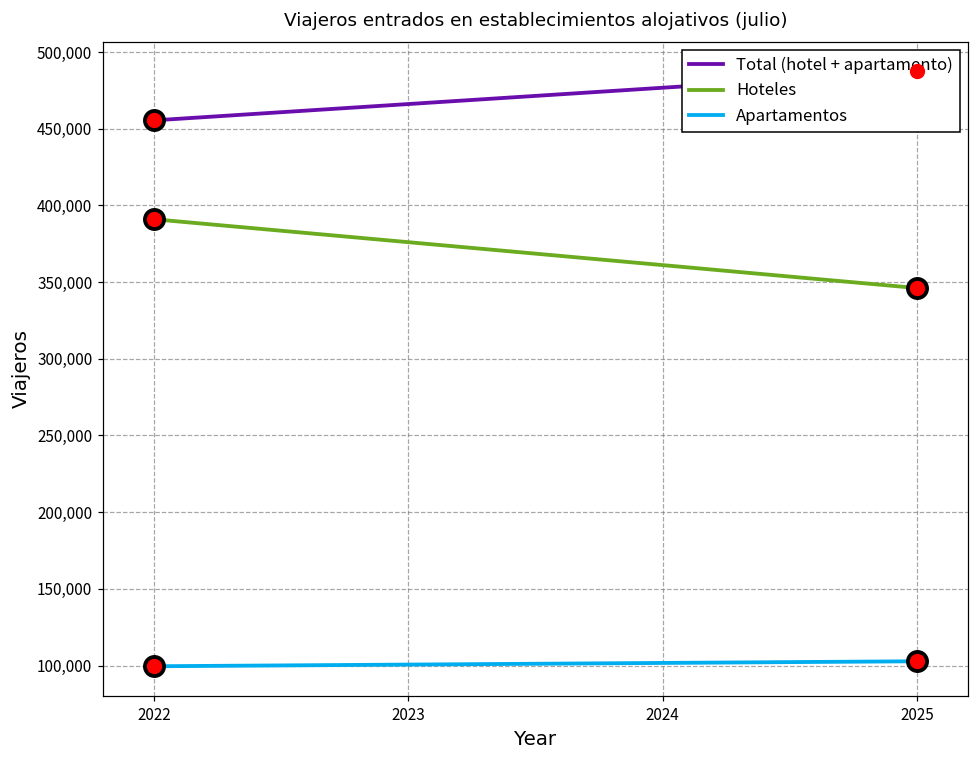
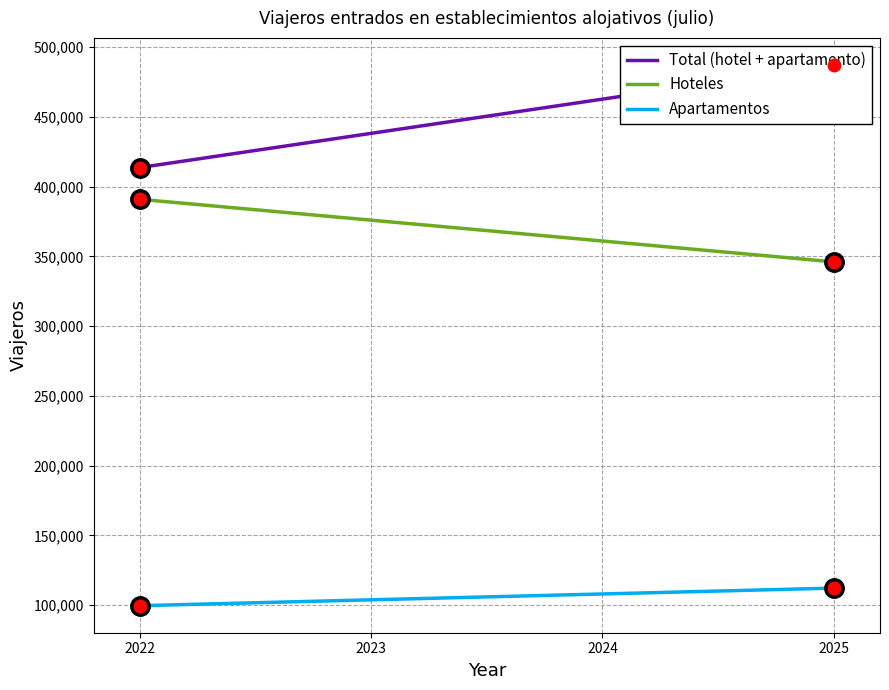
  {
    "Total (hotel + apartamento)": {
-     "2022": "455,000"
+     "2022": "414,000"
    },
    "Apartamentos": {
-     "2025": "103,000"
+     "2025": "112,000"
    }
  }
